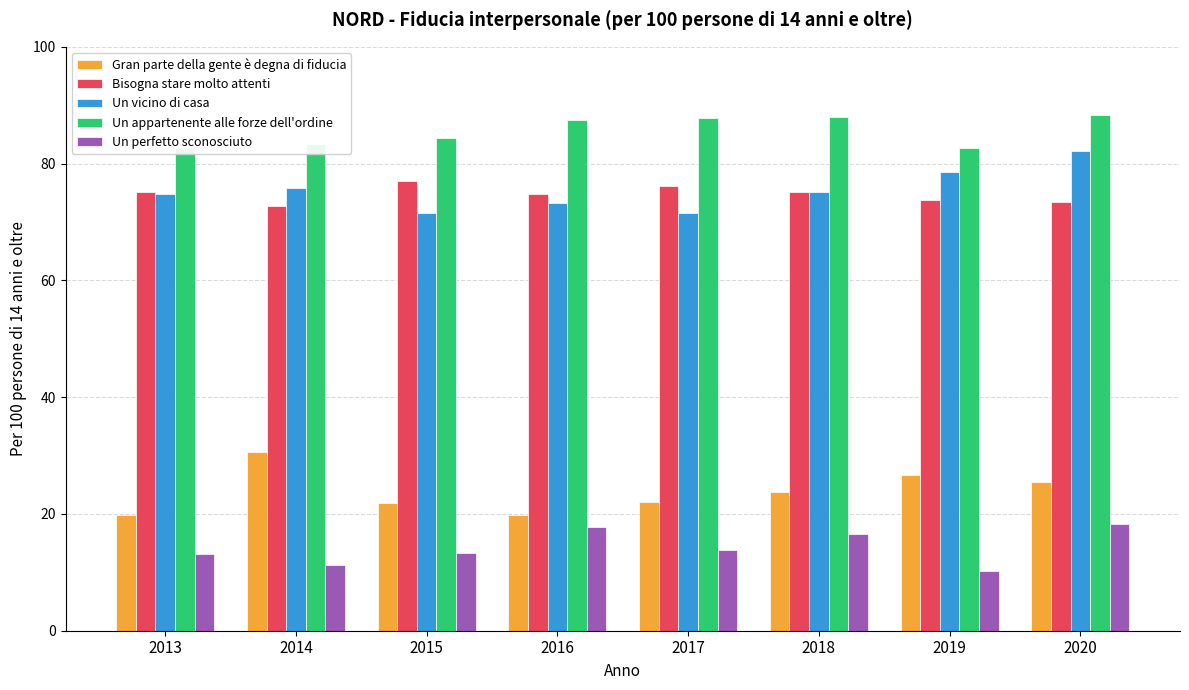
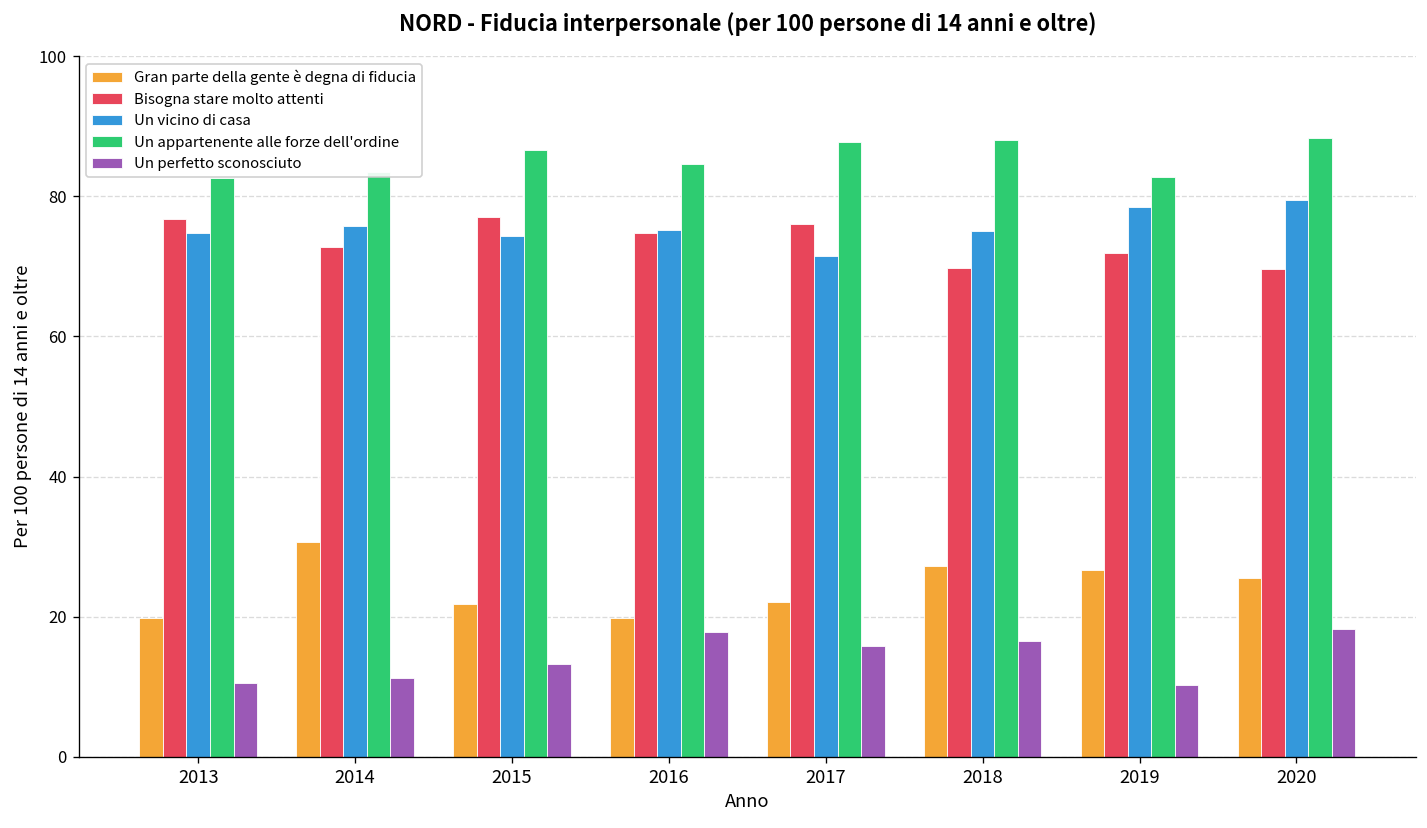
  {
    "Gran parte della gente è degna di fiducia": {
      "2013": 20,
      "2014": 31,
      "2015": 22,
      "2016": 20,
      "2017": 22,
-     "2018": 24,
+     "2018": 27,
      "2019": 27,
      "2020": 26
    },
    "Bisogna stare molto attenti": {
-     "2013": 75,
+     "2013": 77,
      "2014": 73,
      "2015": 77,
      "2016": 75,
      "2017": 76,
-     "2018": 75,
-     "2019": 74,
-     "2020": 74
+     "2018": 70,
+     "2019": 72,
+     "2020": 70
    },
    "Un vicino di casa": {
      "2013": 75,
      "2014": 76,
-     "2015": 72,
-     "2016": 73,
+     "2015": 74,
+     "2016": 75,
      "2017": 72,
      "2018": 75,
      "2019": 79,
-     "2020": 82
+     "2020": 79
    },
    "Un appartenente alle forze dell'ordine": {
-     "2015": 84,
-     "2016": 87,
+     "2015": 87,
+     "2016": 85,
      "2017": 88,
      "2018": 88,
      "2019": 83,
      "2020": 88
    },
    "Un perfetto sconosciuto": {
-     "2013": 13,
+     "2013": 11,
      "2014": 11,
      "2015": 13,
      "2016": 18,
-     "2017": 14,
+     "2017": 16,
      "2018": 17,
      "2019": 10,
      "2020": 18
    }
  }
